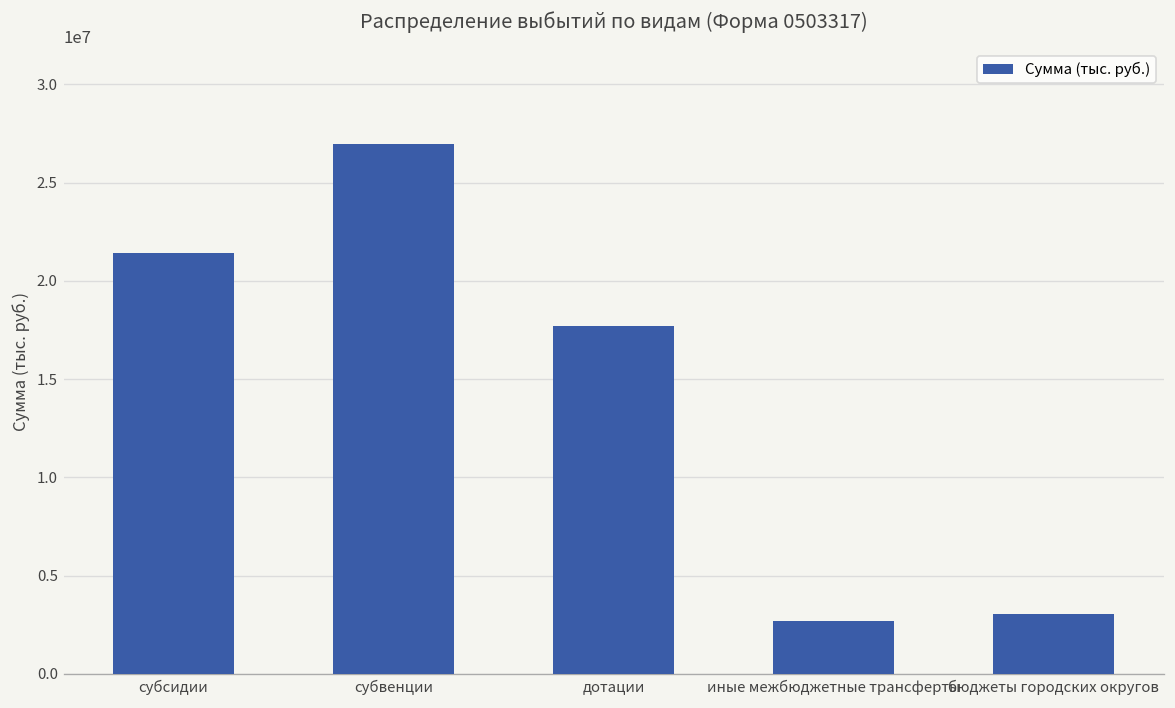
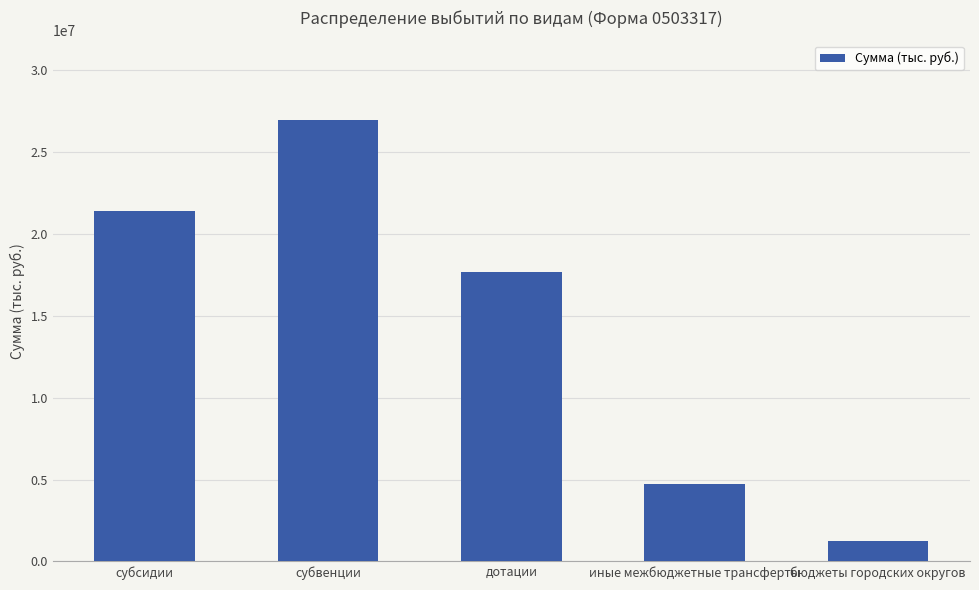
  {
    "субсидии": 21400000,
    "субвенции": 27000000,
    "дотации": 17700000,
-   "иные межбюджетные трансферты": 2700000,
-   "бюджеты городских округов": 3000000
+   "иные межбюджетные трансферты": 4700000,
+   "бюджеты городских округов": 1300000
  }
